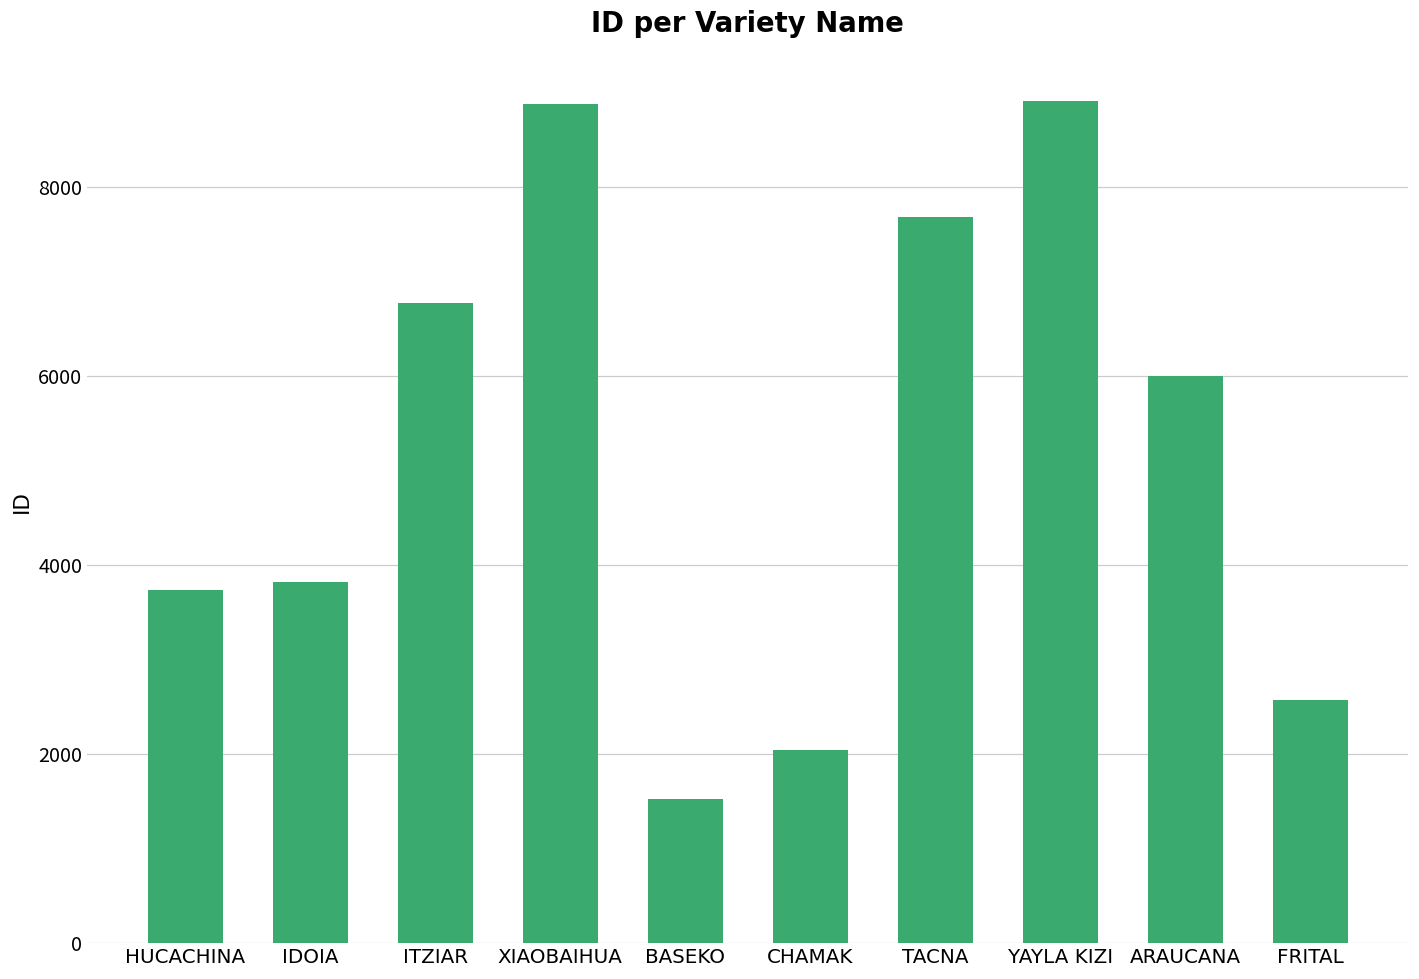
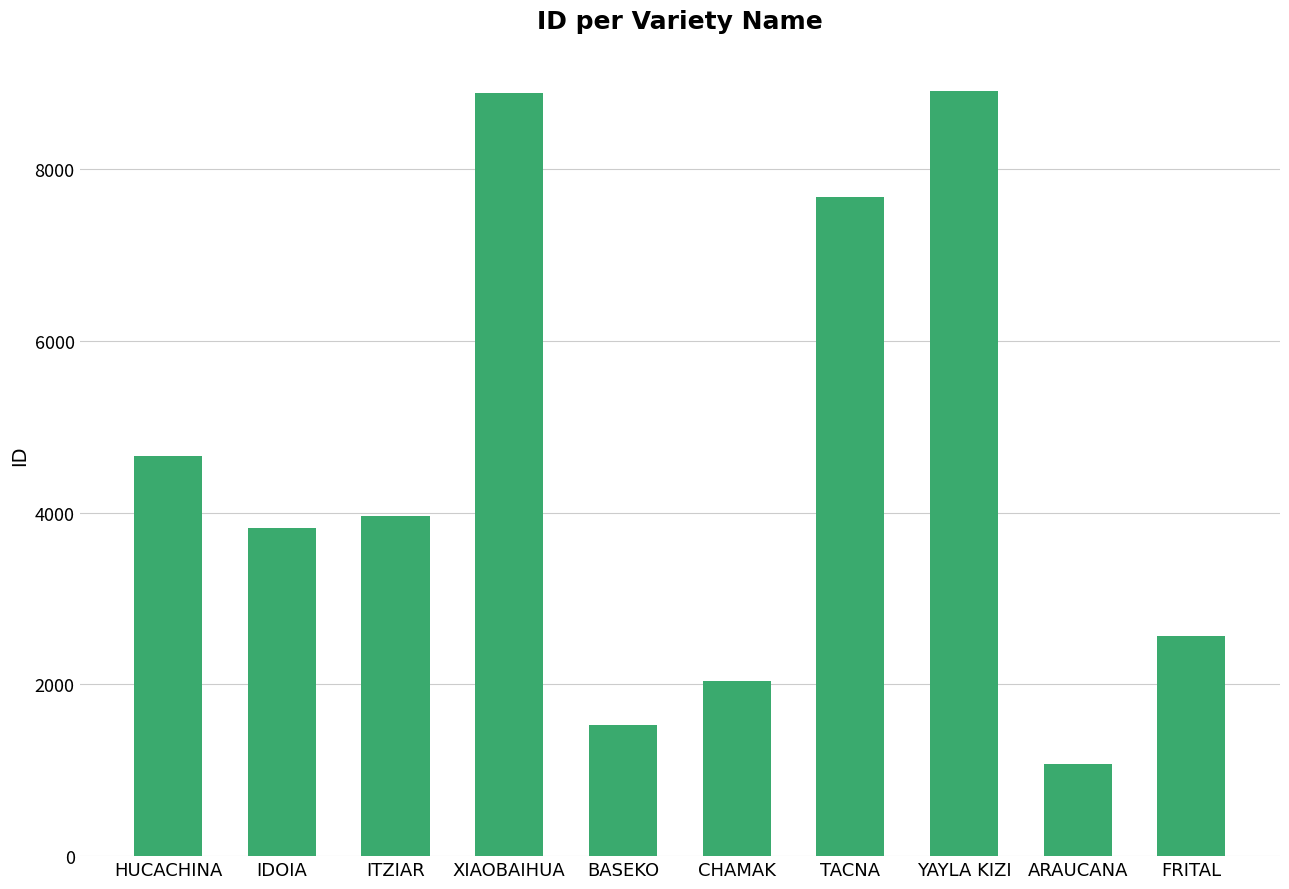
  {
-   "HUCACHINA": 3700,
+   "HUCACHINA": 4700,
    "IDOIA": 3800,
-   "ITZIAR": 6800,
+   "ITZIAR": 4000,
    "XIAOBAIHUA": 8900,
    "BASEKO": 1500,
    "CHAMAK": 2000,
    "TACNA": 7700,
    "YAYLA KIZI": 8900,
-   "ARAUCANA": 6000,
+   "ARAUCANA": 1100,
    "FRITAL": 2600
  }
